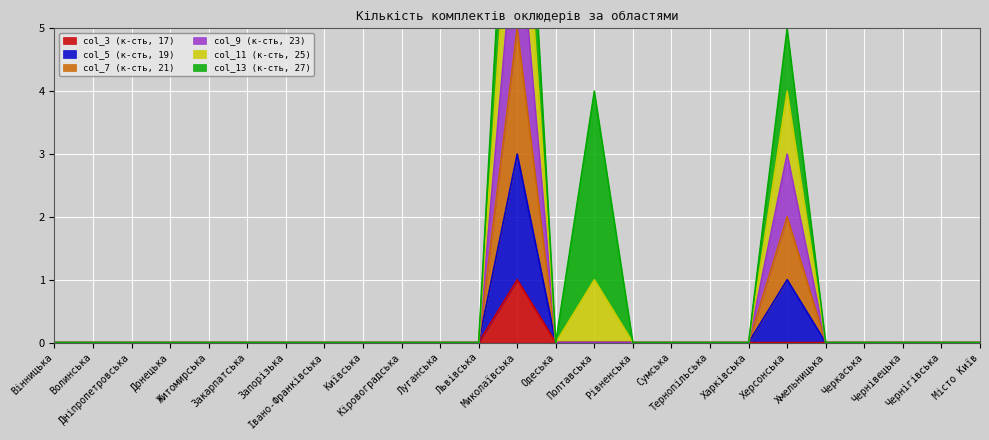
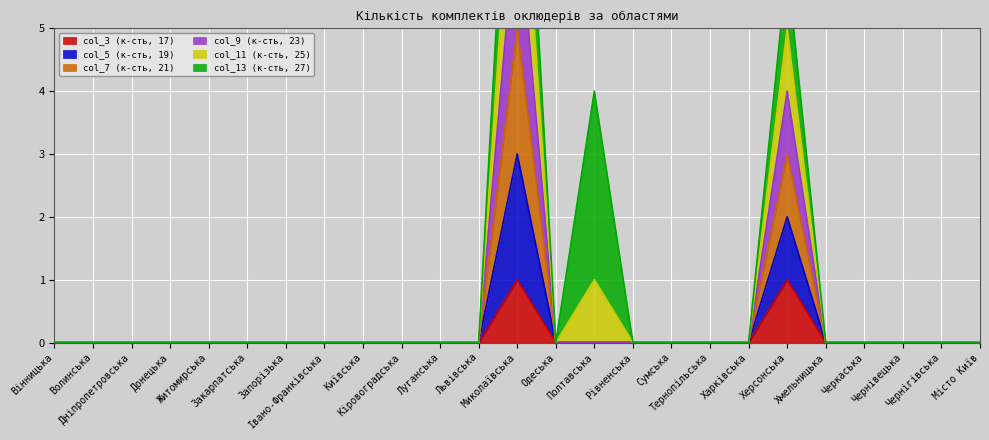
  {
    "col_3 (к-сть, 17)": {
      "Миколаївська": 1,
-     "Херсонська": 0
+     "Херсонська": 1
    },
    "col_5 (к-сть, 19)": {
      "Миколаївська": 3
    },
    "col_7 (к-сть, 21)": {
      "Миколаївська": 5
    },
    "col_9 (к-сть, 23)": {
      "Херсонська": 1
    },
    "col_11 (к-сть, 25)": {
      "Полтавська": 1,
      "Херсонська": 1
    },
    "col_13 (к-сть, 27)": {
      "Полтавська": 3
    }
  }
